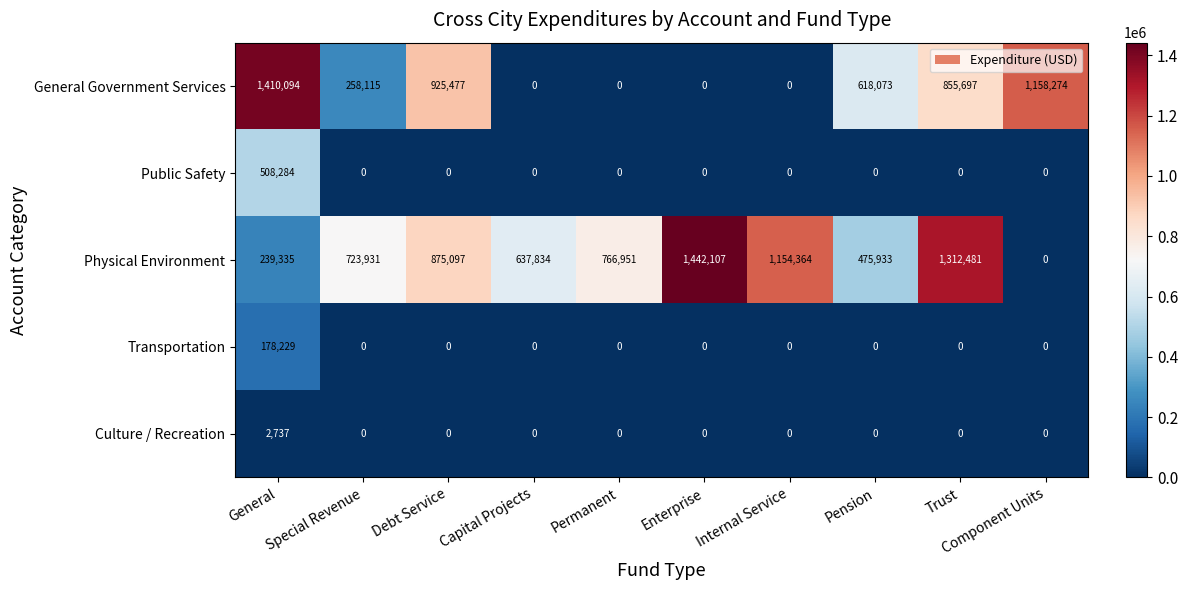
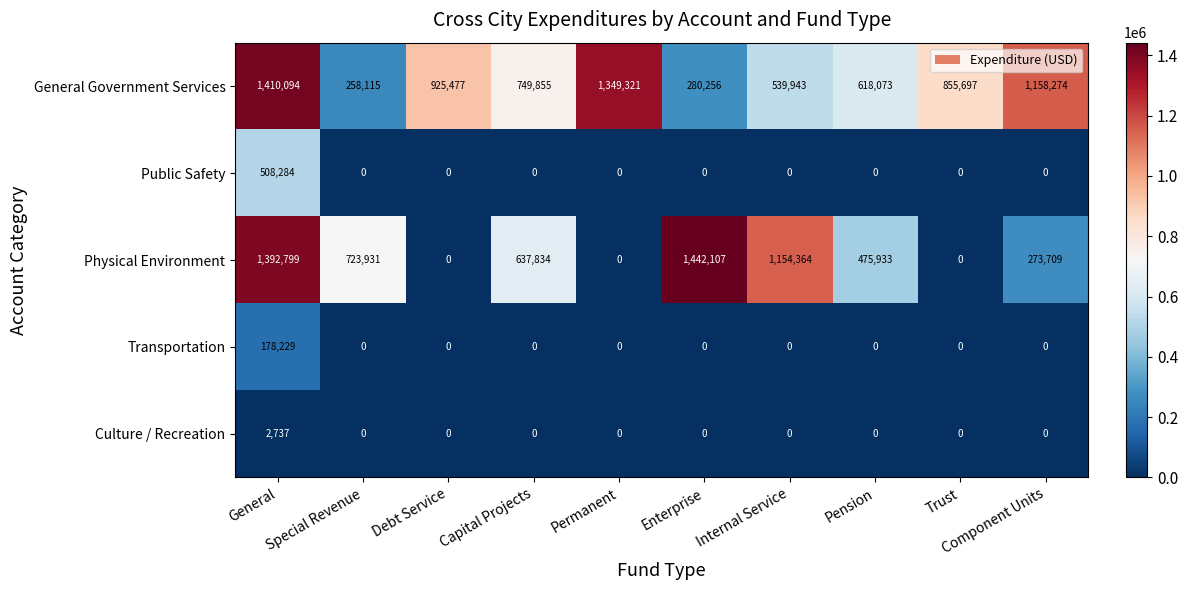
  {
    "General Government Services": {
      "General": "1,410,094",
      "Special Revenue": "258,115",
      "Debt Service": "925,477",
-     "Capital Projects": "0",
-     "Permanent": "0",
-     "Enterprise": "0",
-     "Internal Service": "0",
+     "Capital Projects": "749,855",
+     "Permanent": "1,349,321",
+     "Enterprise": "280,256",
+     "Internal Service": "539,943",
      "Pension": "618,073",
      "Trust": "855,697",
      "Component Units": "1,158,274"
    },
    "Public Safety": {
      "General": "508,284",
      "Special Revenue": "0",
      "Debt Service": "0",
      "Capital Projects": "0",
      "Permanent": "0",
      "Enterprise": "0",
      "Internal Service": "0",
      "Pension": "0",
      "Trust": "0",
      "Component Units": "0"
    },
    "Physical Environment": {
-     "General": "239,335",
+     "General": "1,392,799",
      "Special Revenue": "723,931",
-     "Debt Service": "875,097",
+     "Debt Service": "0",
      "Capital Projects": "637,834",
-     "Permanent": "766,951",
+     "Permanent": "0",
      "Enterprise": "1,442,107",
      "Internal Service": "1,154,364",
      "Pension": "475,933",
-     "Trust": "1,312,481",
-     "Component Units": "0"
+     "Trust": "0",
+     "Component Units": "273,709"
    },
    "Transportation": {
      "General": "178,229",
      "Special Revenue": "0",
      "Debt Service": "0",
      "Capital Projects": "0",
      "Permanent": "0",
      "Enterprise": "0",
      "Internal Service": "0",
      "Pension": "0",
      "Trust": "0",
      "Component Units": "0"
    },
    "Culture / Recreation": {
      "General": "2,737",
      "Special Revenue": "0",
      "Debt Service": "0",
      "Capital Projects": "0",
      "Permanent": "0",
      "Enterprise": "0",
      "Internal Service": "0",
      "Pension": "0",
      "Trust": "0",
      "Component Units": "0"
    }
  }
